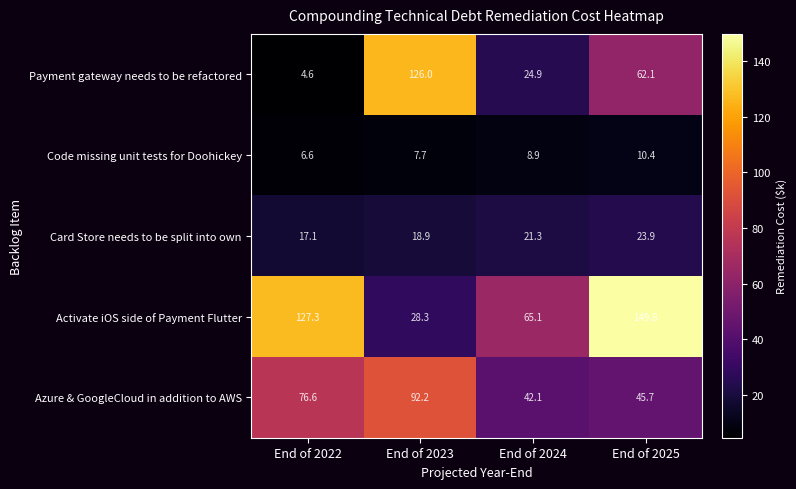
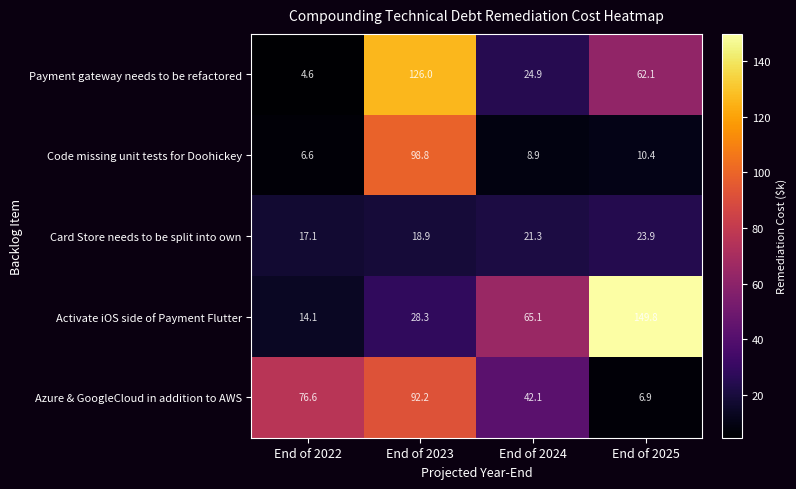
  {
    "Payment gateway needs to be refactored": {
      "End of 2022": 4.6,
      "End of 2023": 126.0,
      "End of 2024": 24.9,
      "End of 2025": 62.1
    },
    "Code missing unit tests for Doohickey": {
      "End of 2022": 6.6,
-     "End of 2023": 7.7,
+     "End of 2023": 98.8,
      "End of 2024": 8.9,
      "End of 2025": 10.4
    },
    "Card Store needs to be split into own": {
      "End of 2022": 17.1,
      "End of 2023": 18.9,
      "End of 2024": 21.3,
      "End of 2025": 23.9
    },
    "Activate iOS side of Payment Flutter": {
-     "End of 2022": 127.3,
+     "End of 2022": 14.1,
      "End of 2023": 28.3,
      "End of 2024": 65.1,
      "End of 2025": 149.8
    },
    "Azure & GoogleCloud in addition to AWS": {
      "End of 2022": 76.6,
      "End of 2023": 92.2,
      "End of 2024": 42.1,
-     "End of 2025": 45.7
+     "End of 2025": 6.9
    }
  }
